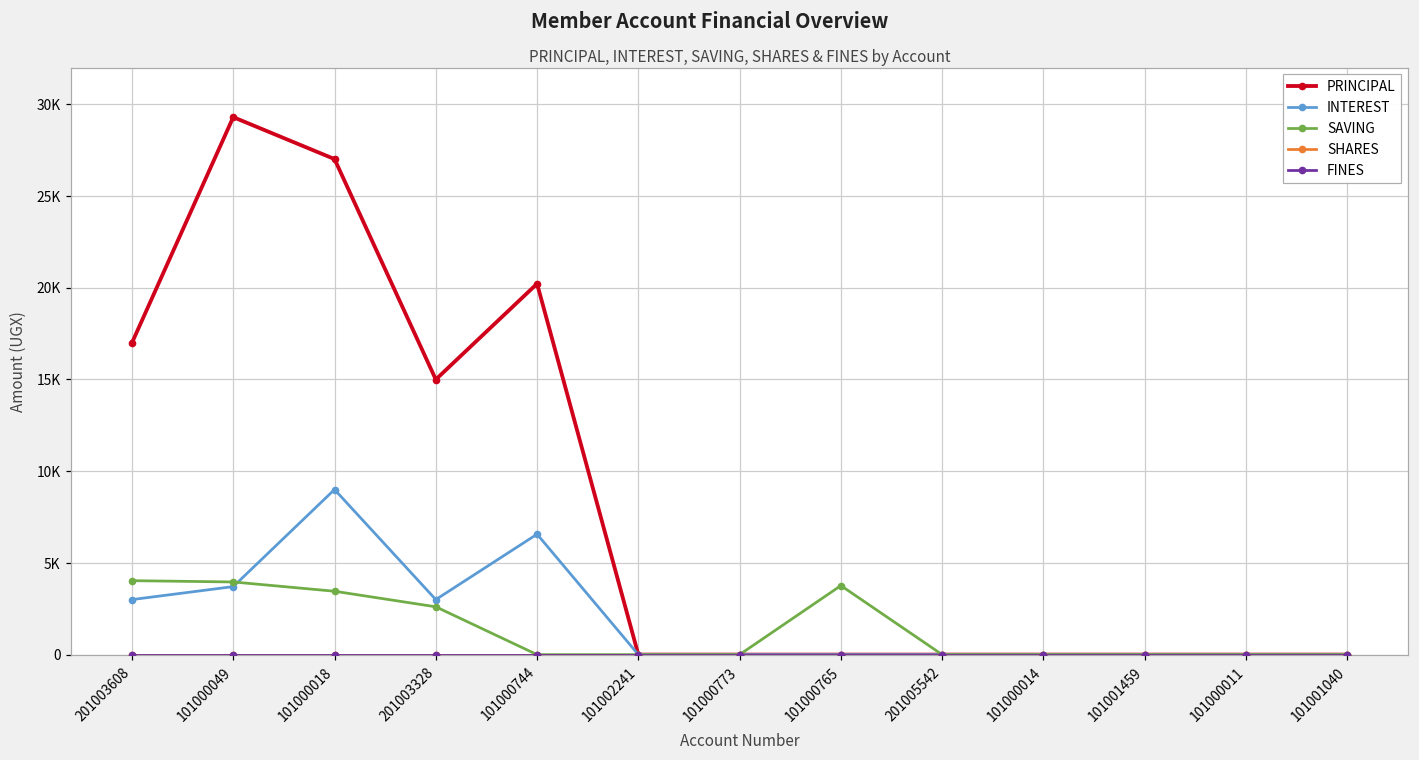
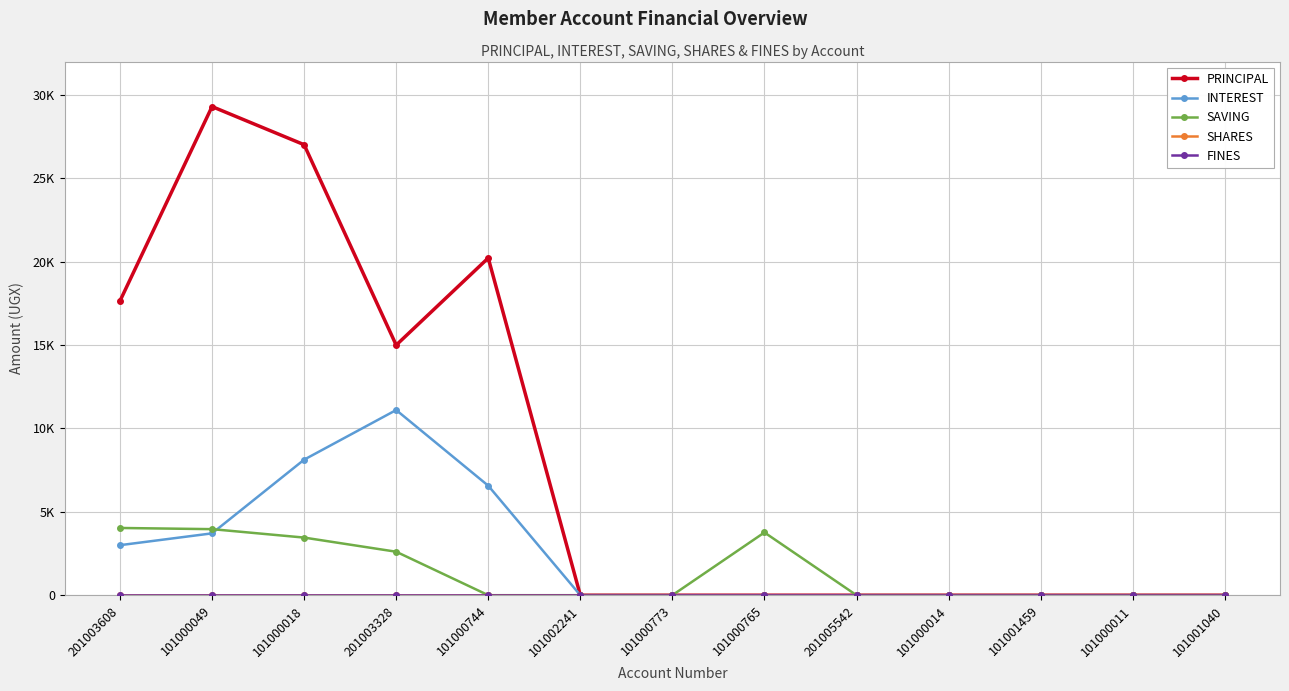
  {
    "PRINCIPAL": {
-     "201003608": 17000,
+     "201003608": 17600,
      "101000049": 29300,
      "101000018": 27000,
      "201003328": 15000,
      "101000744": 20200
    },
    "INTEREST": {
      "201003608": 3000,
      "101000049": 3700,
-     "101000018": 9000,
-     "201003328": 3000,
+     "101000018": 8100,
+     "201003328": 11100,
      "101000744": 6600
    },
    "SAVING": {
      "201003608": 4000,
      "101000049": 4000,
      "101000018": 3500,
      "201003328": 2600,
      "101000765": 3800
    },
    "FINES": {
      "201003608": 0,
      "101000049": 0,
      "101000018": 0,
      "201003328": 0
    }
  }
